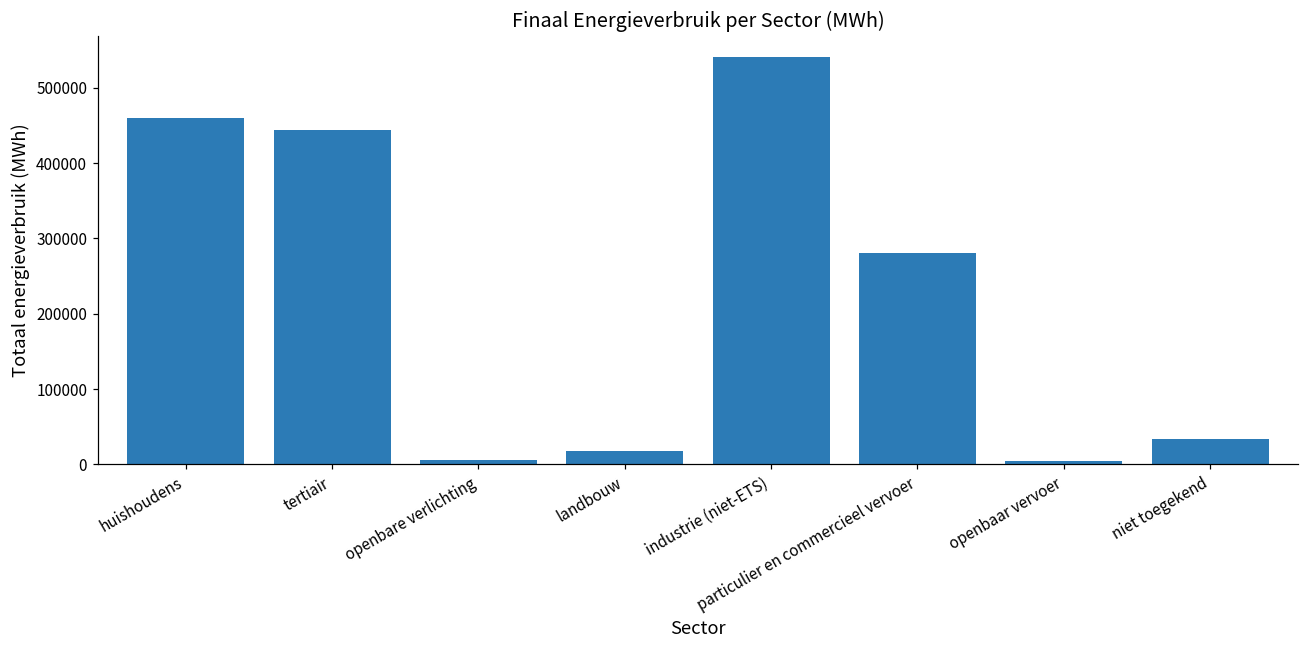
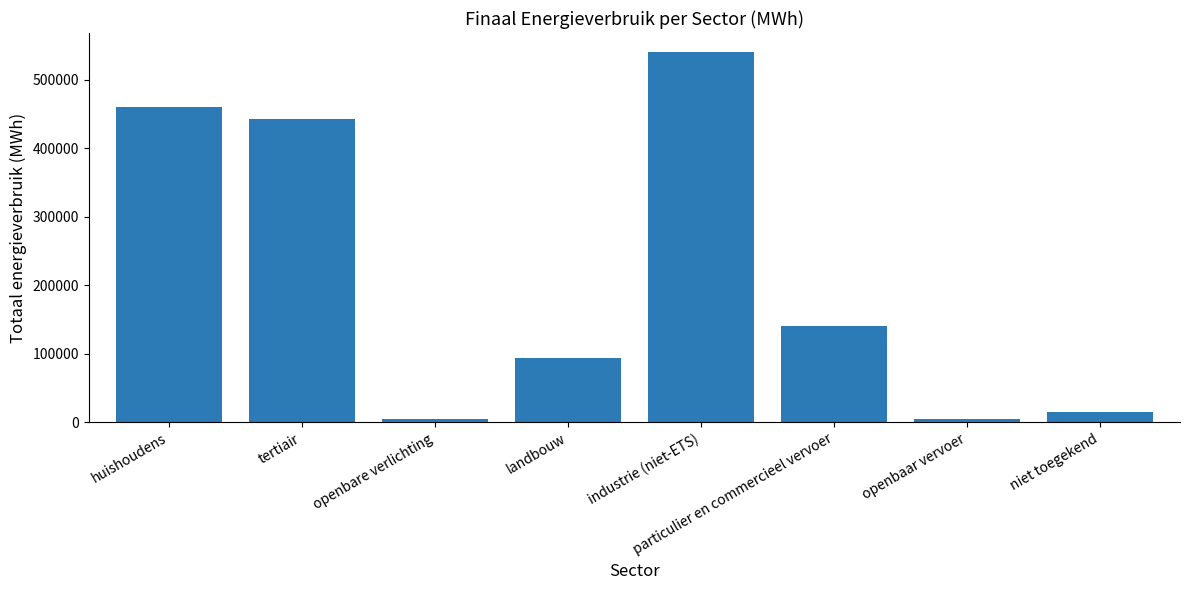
  {
    "huishoudens": 460000,
    "tertiair": 440000,
    "openbare verlichting": 10000,
-   "landbouw": 20000,
+   "landbouw": 90000,
    "industrie (niet-ETS)": 540000,
-   "particulier en commercieel vervoer": 280000,
+   "particulier en commercieel vervoer": 140000,
    "openbaar vervoer": 10000,
-   "niet toegekend": 30000
+   "niet toegekend": 10000
  }
